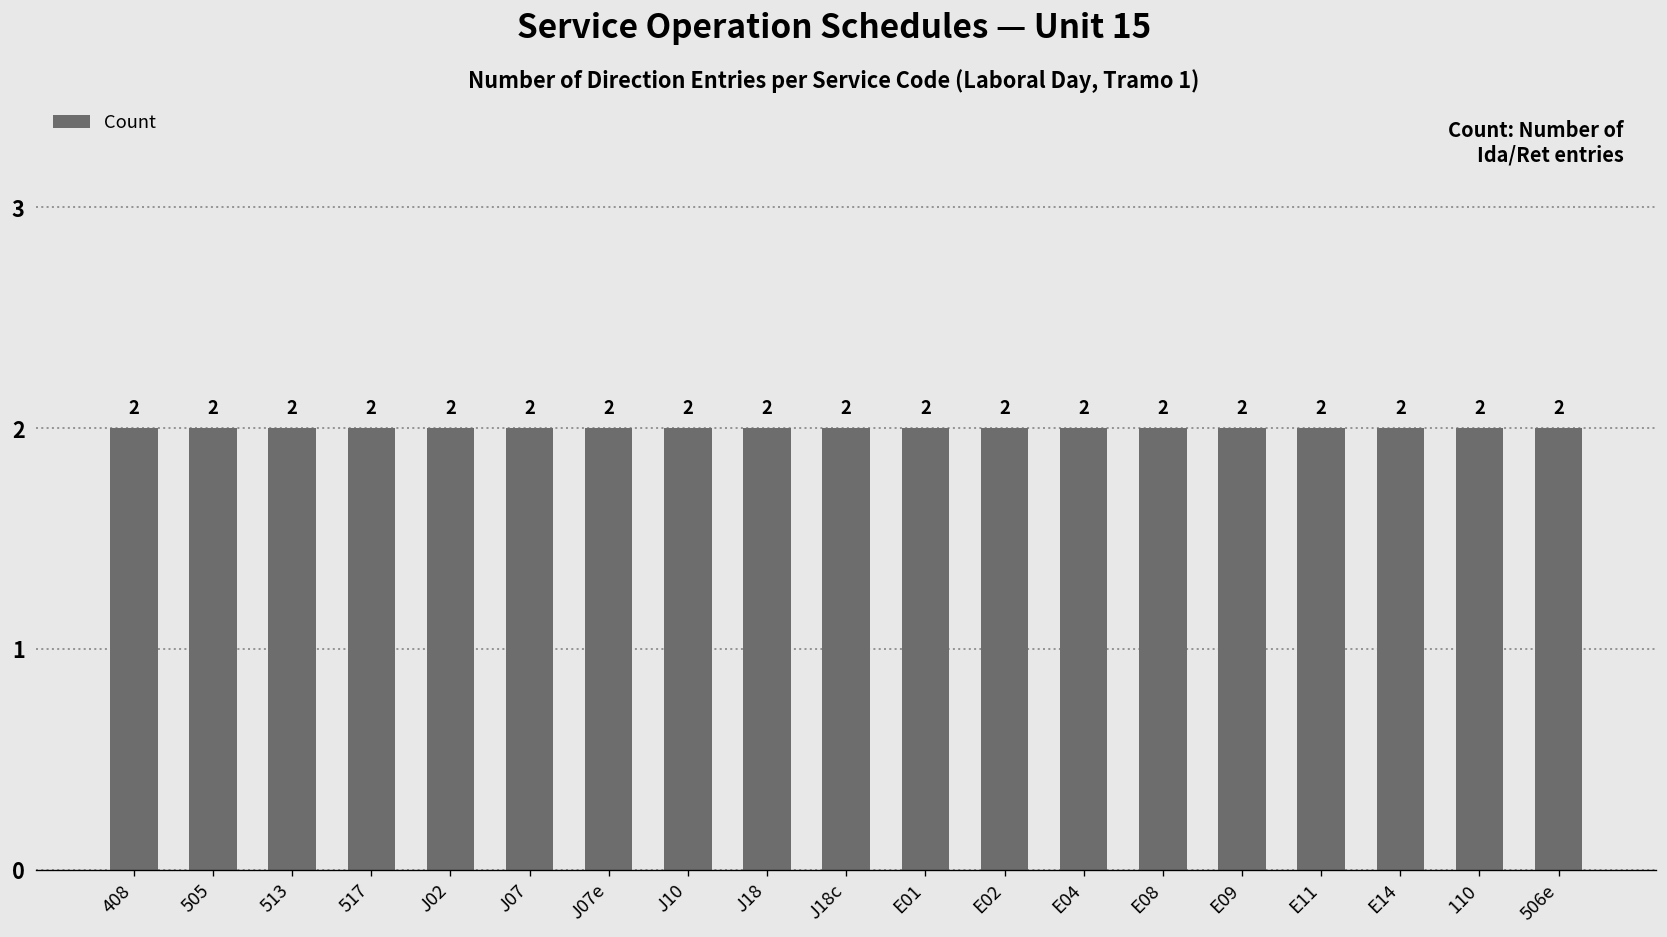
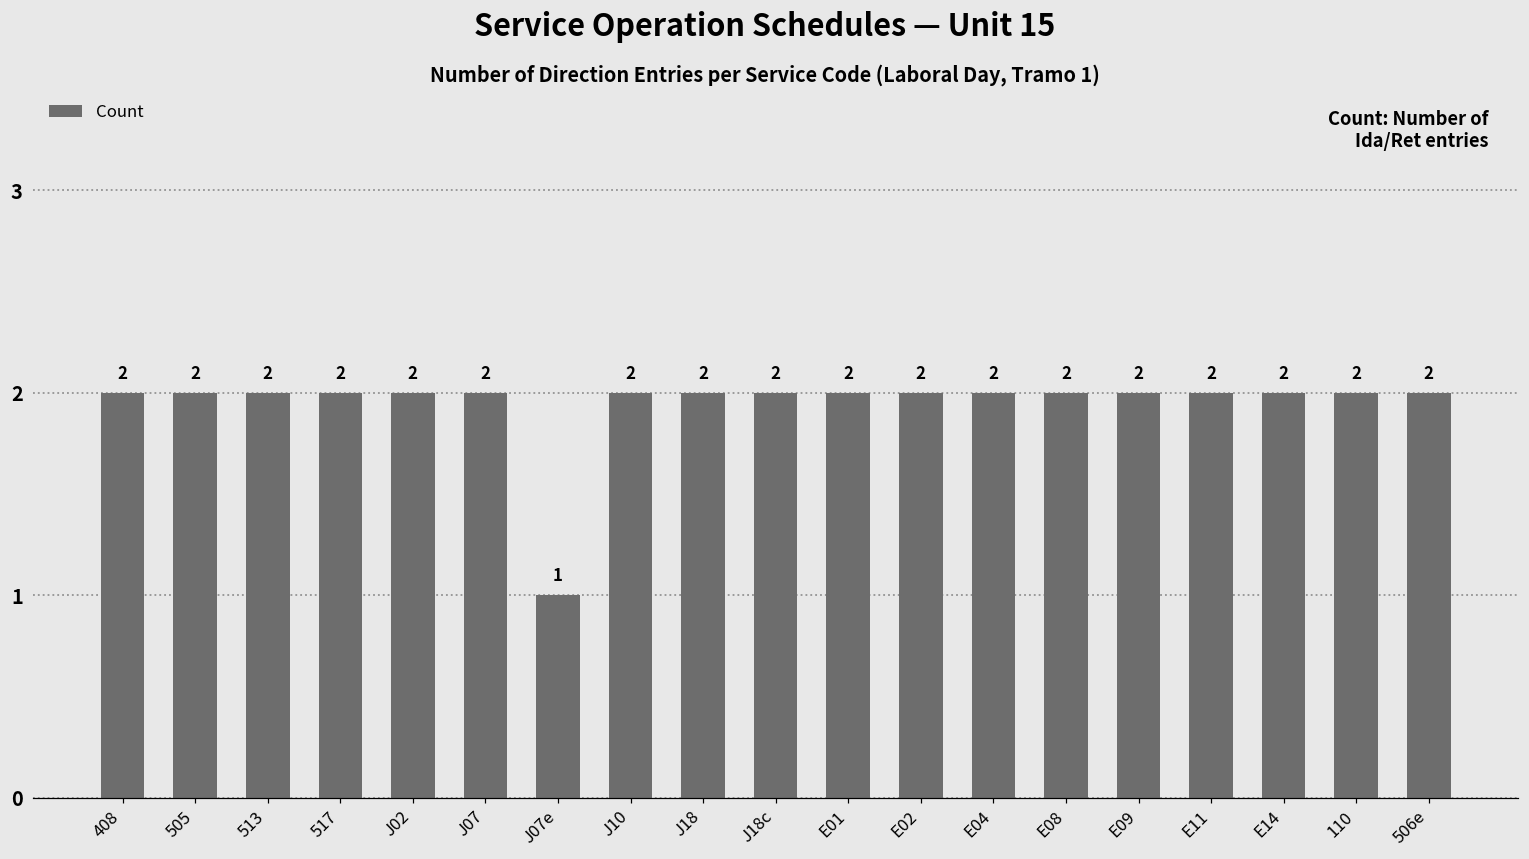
  {
    "408": 2,
    "505": 2,
    "513": 2,
    "517": 2,
    "J02": 2,
    "J07": 2,
-   "J07e": 2,
+   "J07e": 1,
    "J10": 2,
    "J18": 2,
    "J18c": 2,
    "E01": 2,
    "E02": 2,
    "E04": 2,
    "E08": 2,
    "E09": 2,
    "E11": 2,
    "E14": 2,
    "110": 2,
    "506e": 2
  }
